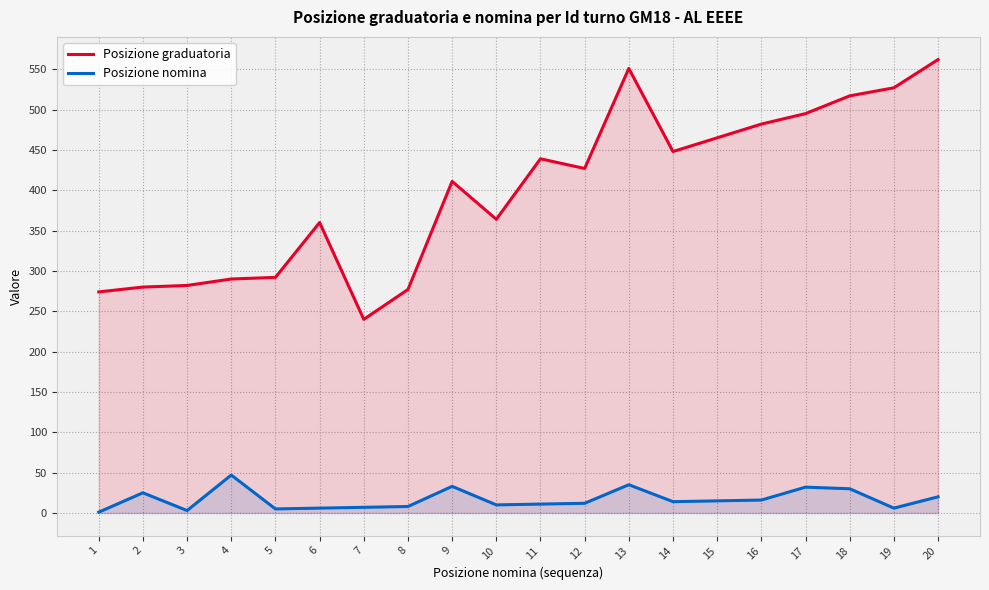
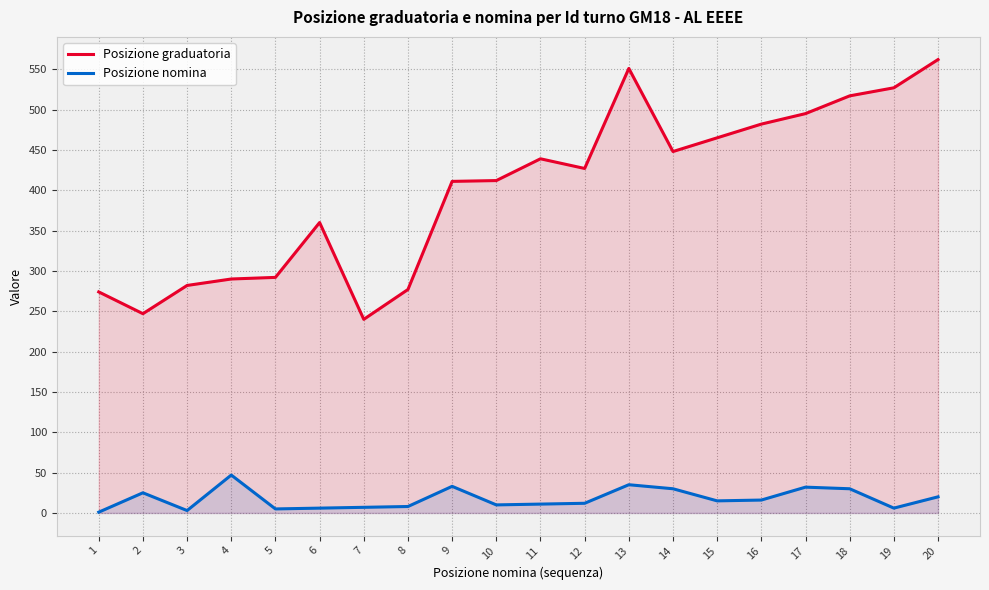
  {
    "Posizione graduatoria": {
      "1": 270,
-     "2": 280,
+     "2": 250,
      "3": 280,
      "4": 290,
      "5": 290,
      "6": 360,
      "7": 240,
      "8": 280,
      "9": 410,
-     "10": 360,
+     "10": 410,
      "11": 440,
      "12": 430,
      "13": 550,
      "14": 450,
      "15": 470,
      "16": 480,
      "17": 500,
      "18": 520,
      "19": 530,
      "20": 560
    },
    "Posizione nomina": {
      "1": 0,
      "2": 30,
      "3": 0,
      "4": 50,
      "5": 10,
      "6": 10,
      "7": 10,
      "8": 10,
      "9": 30,
      "10": 10,
      "11": 10,
      "12": 10,
      "13": 40,
-     "14": 10,
+     "14": 30,
      "15": 20,
      "16": 20,
      "17": 30,
      "18": 30,
      "19": 10,
      "20": 20
    }
  }
